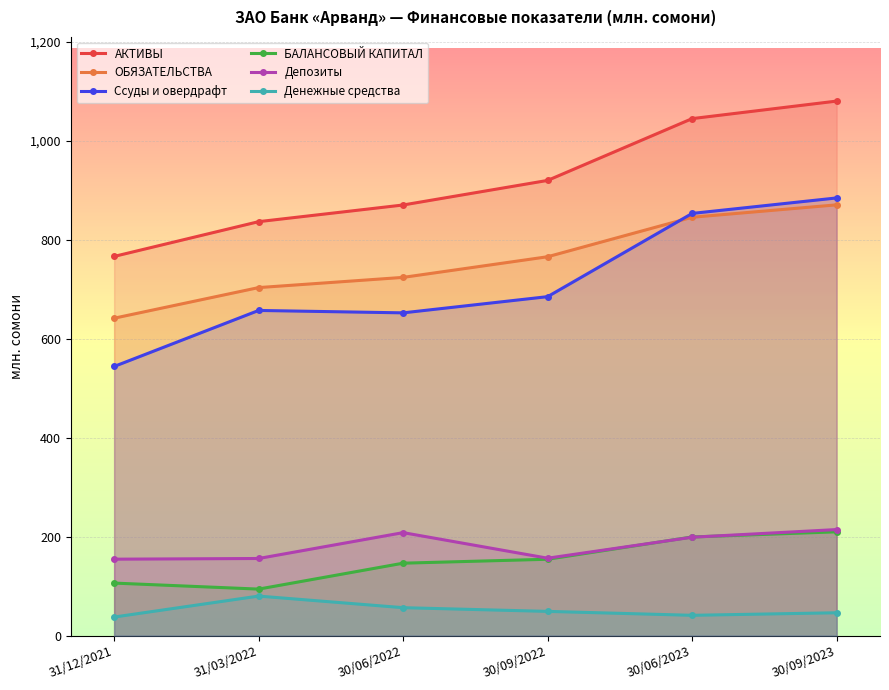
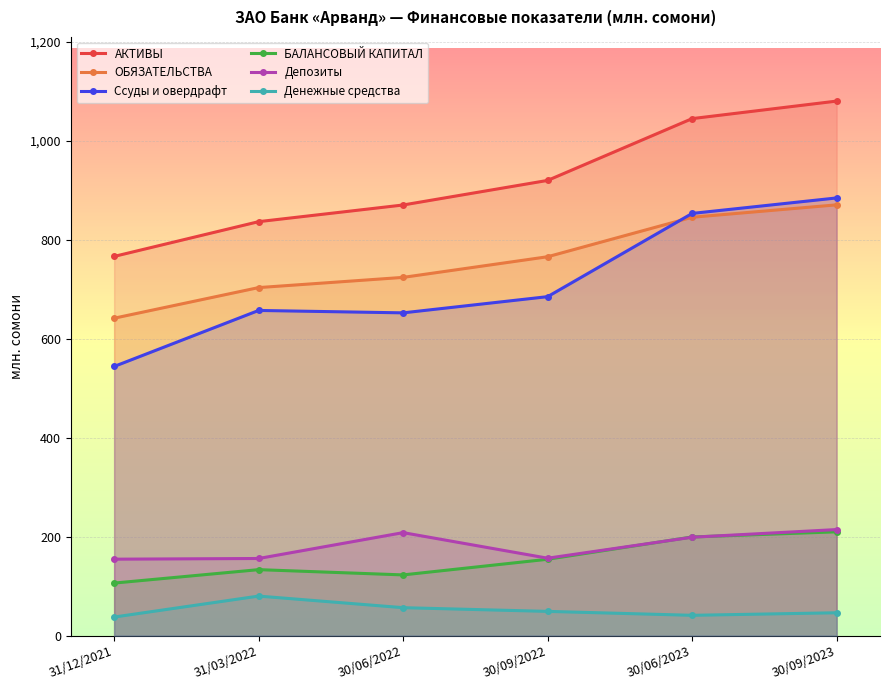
  {
    "Ссуды и овердрафт": {
      "31/12/2021": 540,
      "31/03/2022": 660,
      "30/06/2022": 650,
      "30/09/2022": 680,
      "30/06/2023": 850,
      "30/09/2023": 880
    },
    "БАЛАНСОВЫЙ КАПИТАЛ": {
      "31/12/2021": 110,
-     "31/03/2022": 90,
-     "30/06/2022": 150
+     "31/03/2022": 130,
+     "30/06/2022": 120
    },
    "Депозиты": {
      "31/12/2021": 150,
      "31/03/2022": 160,
      "30/06/2022": 210
    },
    "Денежные средства": {
      "31/12/2021": 40,
      "31/03/2022": 80,
      "30/06/2022": 60,
      "30/09/2022": 50,
      "30/06/2023": 40,
      "30/09/2023": 50
    }
  }
